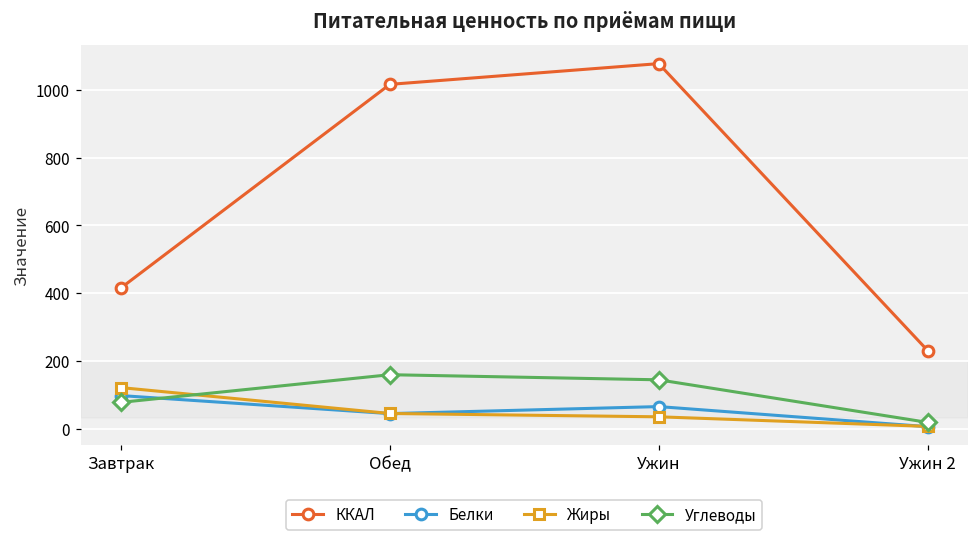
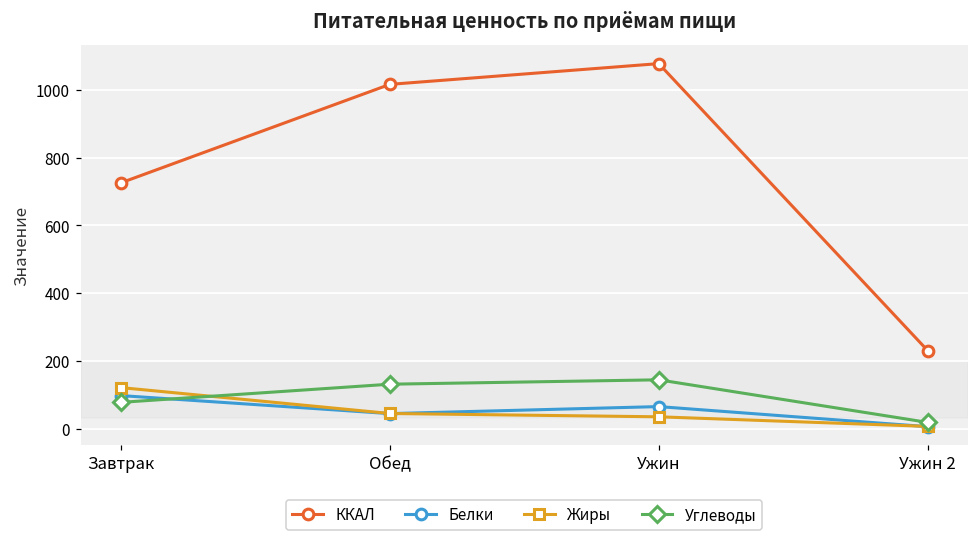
  {
    "ККАЛ": {
-     "Завтрак": 420,
+     "Завтрак": 730,
      "Обед": 1020,
      "Ужин": 1080,
      "Ужин 2": 230
    },
    "Белки": {
      "Завтрак": 100,
      "Ужин": 60
    },
    "Жиры": {
      "Завтрак": 120,
      "Ужин": 30
    },
    "Углеводы": {
      "Завтрак": 80,
-     "Обед": 160,
+     "Обед": 130,
      "Ужин": 140,
      "Ужин 2": 20
    }
  }
